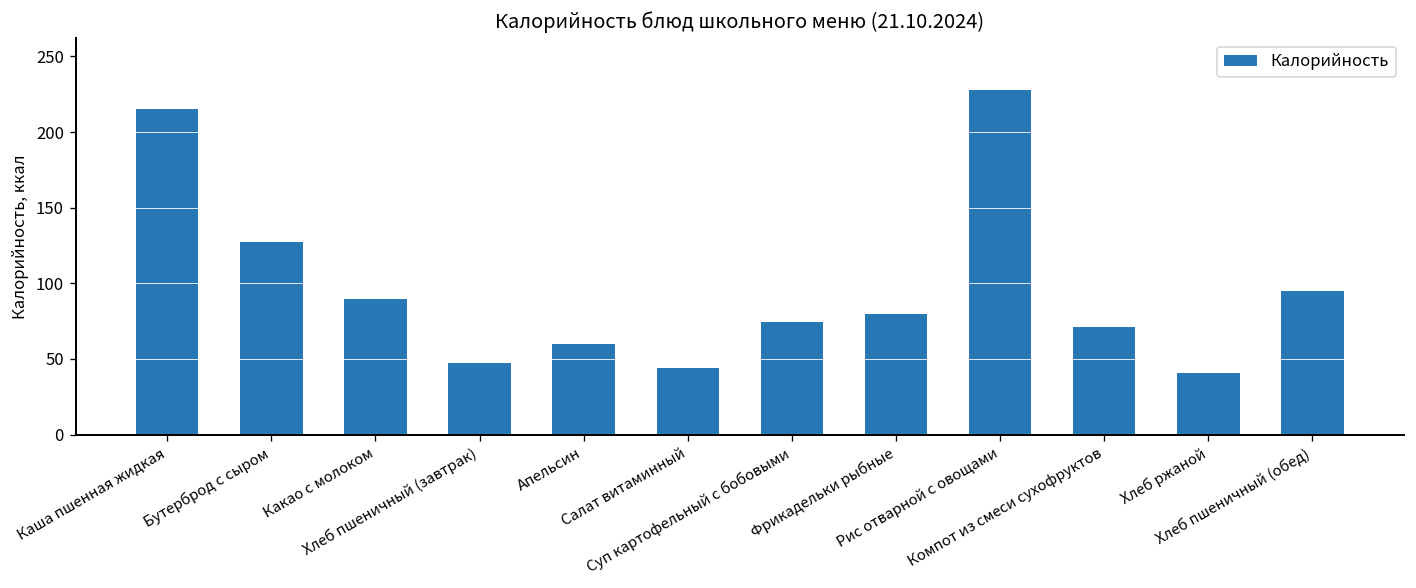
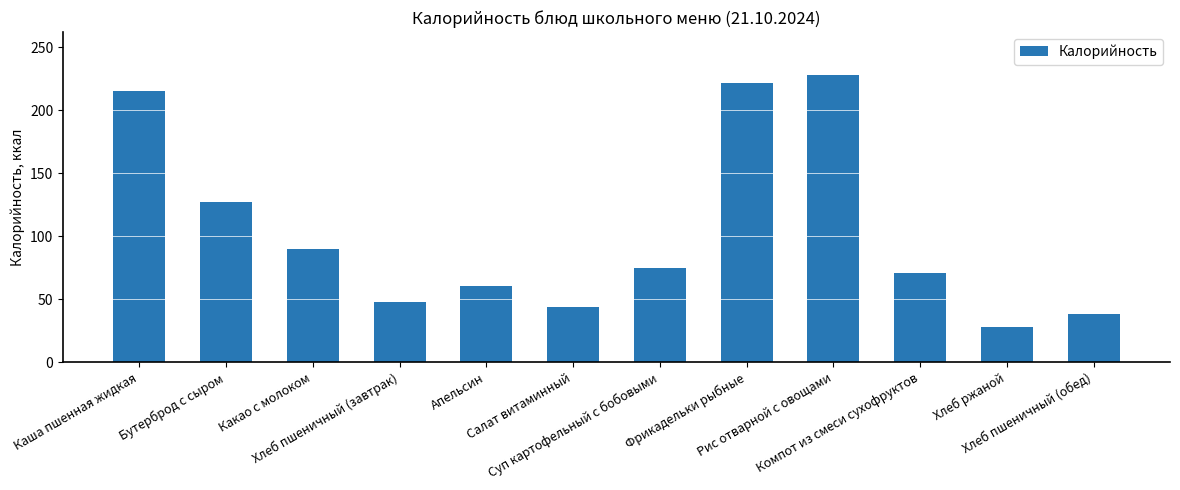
  {
    "Каша пшенная жидкая": 216,
    "Бутерброд с сыром": 127,
    "Какао с молоком": 90,
    "Хлеб пшеничный (завтрак)": 47,
    "Апельсин": 60,
    "Салат витаминный": 44,
    "Суп картофельный с бобовыми": 75,
-   "Фрикадельки рыбные": 80,
+   "Фрикадельки рыбные": 221,
    "Рис отварной с овощами": 228,
    "Компот из смеси сухофруктов": 71,
-   "Хлеб ржаной": 41,
-   "Хлеб пшеничный (обед)": 95
+   "Хлеб ржаной": 28,
+   "Хлеб пшеничный (обед)": 38
  }
